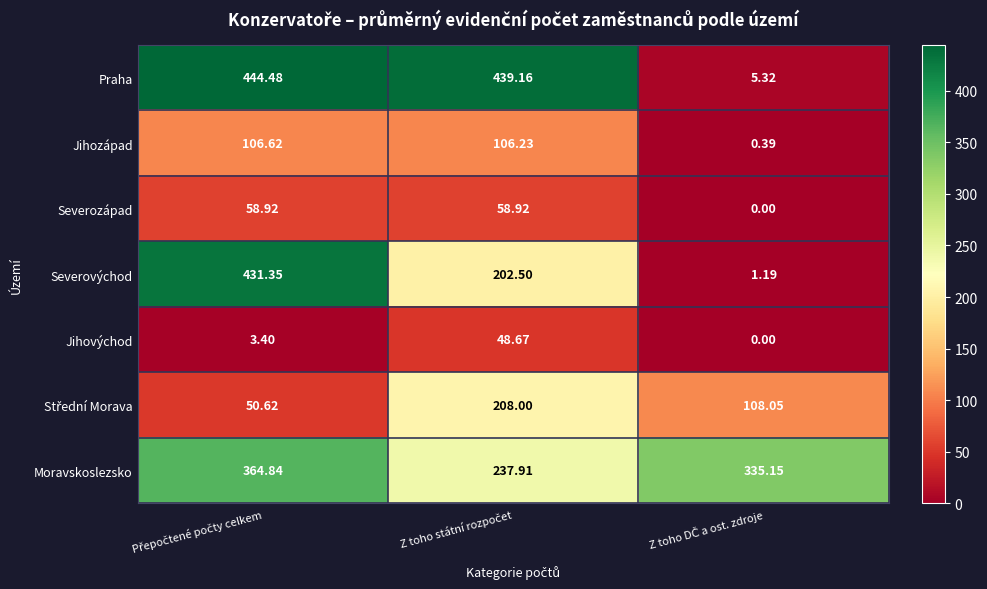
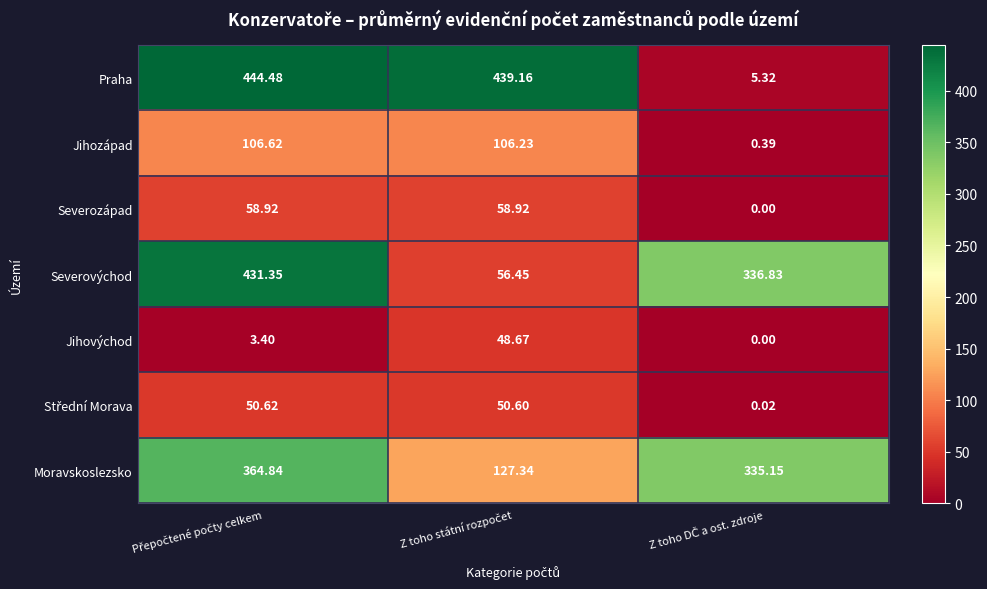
  {
    "Praha": {
      "Přepočtené počty celkem": 444.48,
      "Z toho státní rozpočet": 439.16,
      "Z toho DČ a ost. zdroje": 5.32
    },
    "Jihozápad": {
      "Přepočtené počty celkem": 106.62,
      "Z toho státní rozpočet": 106.23,
      "Z toho DČ a ost. zdroje": 0.39
    },
    "Severozápad": {
      "Přepočtené počty celkem": 58.92,
      "Z toho státní rozpočet": 58.92,
      "Z toho DČ a ost. zdroje": 0.00
    },
    "Severovýchod": {
      "Přepočtené počty celkem": 431.35,
-     "Z toho státní rozpočet": 202.50,
-     "Z toho DČ a ost. zdroje": 1.19
+     "Z toho státní rozpočet": 56.45,
+     "Z toho DČ a ost. zdroje": 336.83
    },
    "Jihovýchod": {
      "Přepočtené počty celkem": 3.40,
      "Z toho státní rozpočet": 48.67,
      "Z toho DČ a ost. zdroje": 0.00
    },
    "Střední Morava": {
      "Přepočtené počty celkem": 50.62,
-     "Z toho státní rozpočet": 208.00,
-     "Z toho DČ a ost. zdroje": 108.05
+     "Z toho státní rozpočet": 50.60,
+     "Z toho DČ a ost. zdroje": 0.02
    },
    "Moravskoslezsko": {
      "Přepočtené počty celkem": 364.84,
-     "Z toho státní rozpočet": 237.91,
+     "Z toho státní rozpočet": 127.34,
      "Z toho DČ a ost. zdroje": 335.15
    }
  }
